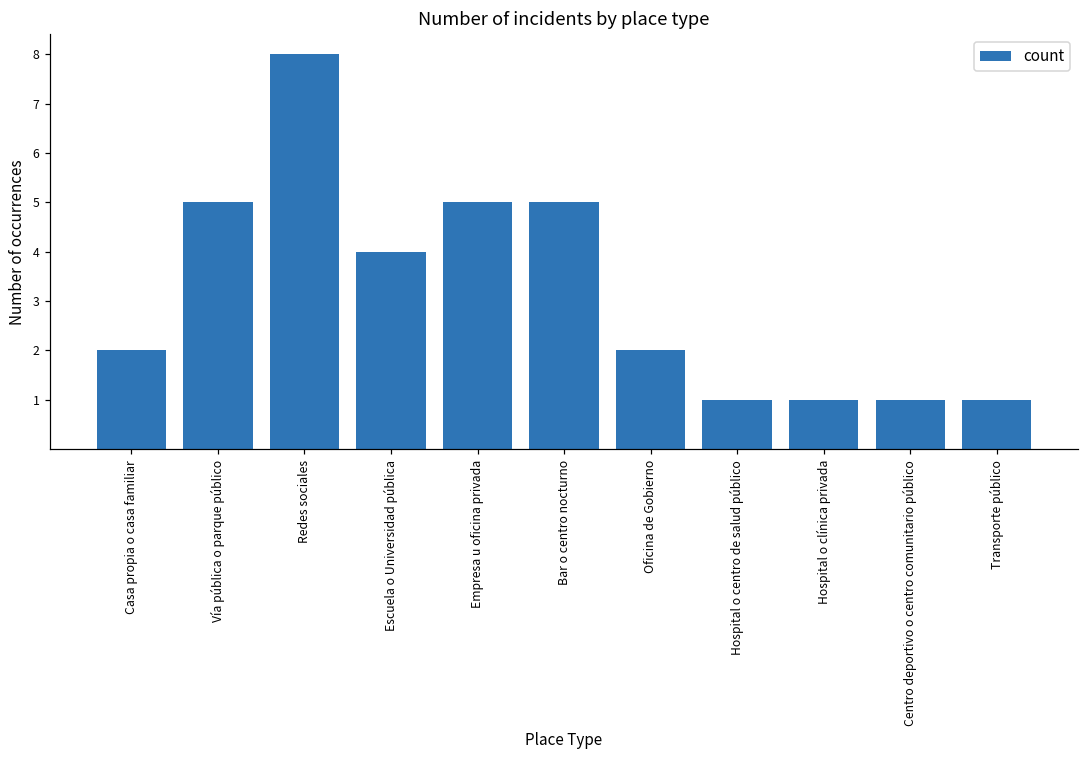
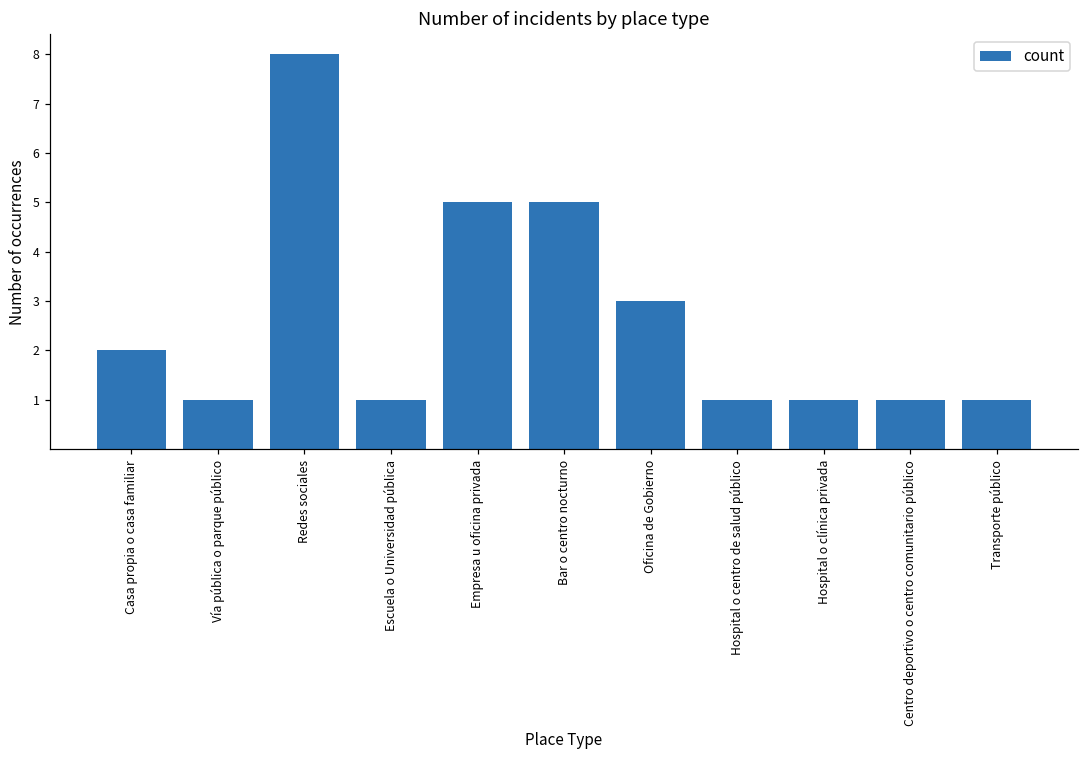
  {
    "Casa propia o casa familiar": 2,
-   "Vía pública o parque público": 5,
+   "Vía pública o parque público": 1,
    "Redes sociales": 8,
-   "Escuela o Universidad pública": 4,
+   "Escuela o Universidad pública": 1,
    "Empresa u oficina privada": 5,
    "Bar o centro nocturno": 5,
-   "Oficina de Gobierno": 2,
+   "Oficina de Gobierno": 3,
    "Hospital o centro de salud público": 1,
    "Hospital o clínica privada": 1,
    "Centro deportivo o centro comunitario público": 1,
    "Transporte público": 1
  }
